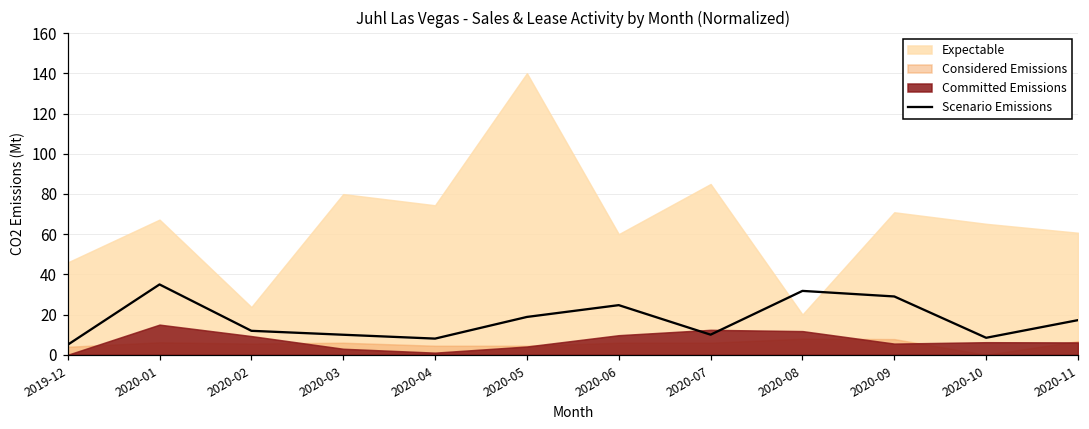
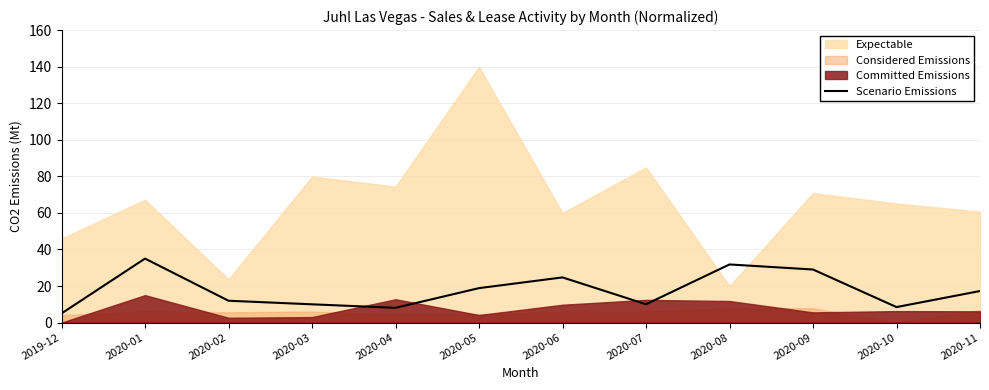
  {
    "Scenario Emissions": {
      "2020-01": 35,
      "2020-02": 12,
      "2020-03": 10,
      "2020-04": 8,
      "2020-05": 19,
      "2020-06": 25,
      "2020-07": 10,
      "2020-08": 32,
      "2020-09": 29,
      "2020-10": 8,
      "2020-11": 17
    },
    "Committed Emissions": {
      "2019-12": 0,
      "2020-01": 15,
-     "2020-02": 9,
+     "2020-02": 3,
      "2020-03": 3,
-     "2020-04": 1,
+     "2020-04": 13,
      "2020-06": 10,
      "2020-07": 12,
      "2020-08": 12,
      "2020-09": 6,
      "2020-10": 6
    }
  }
